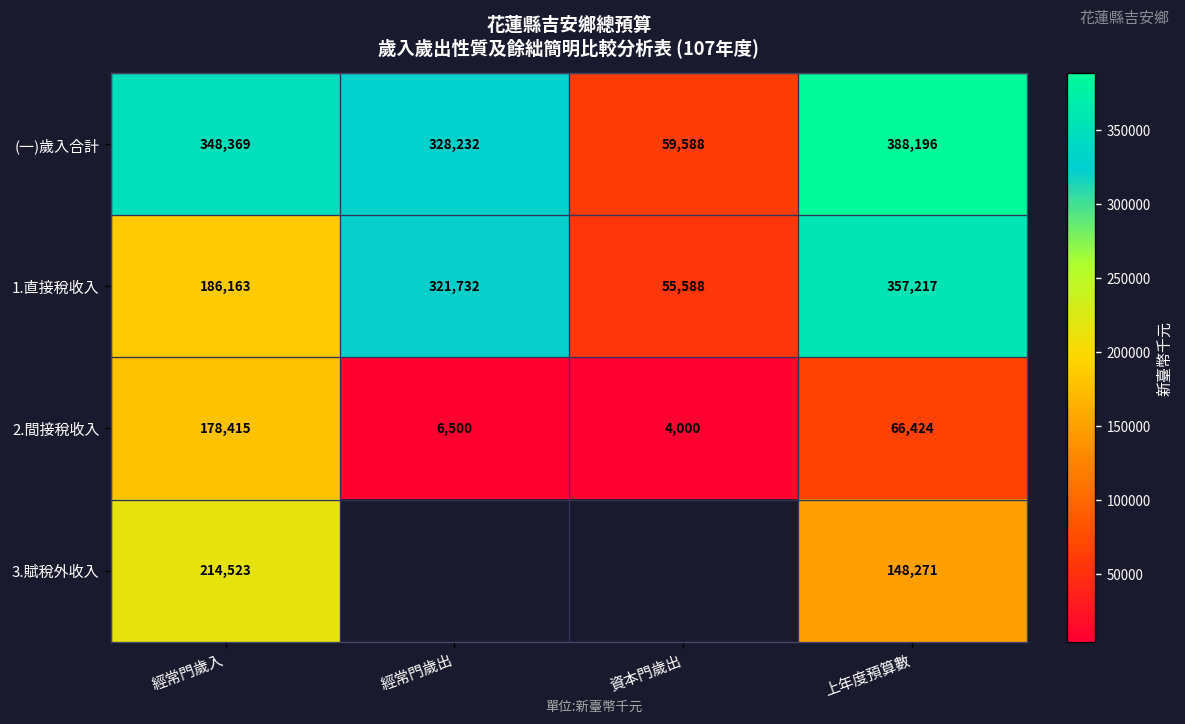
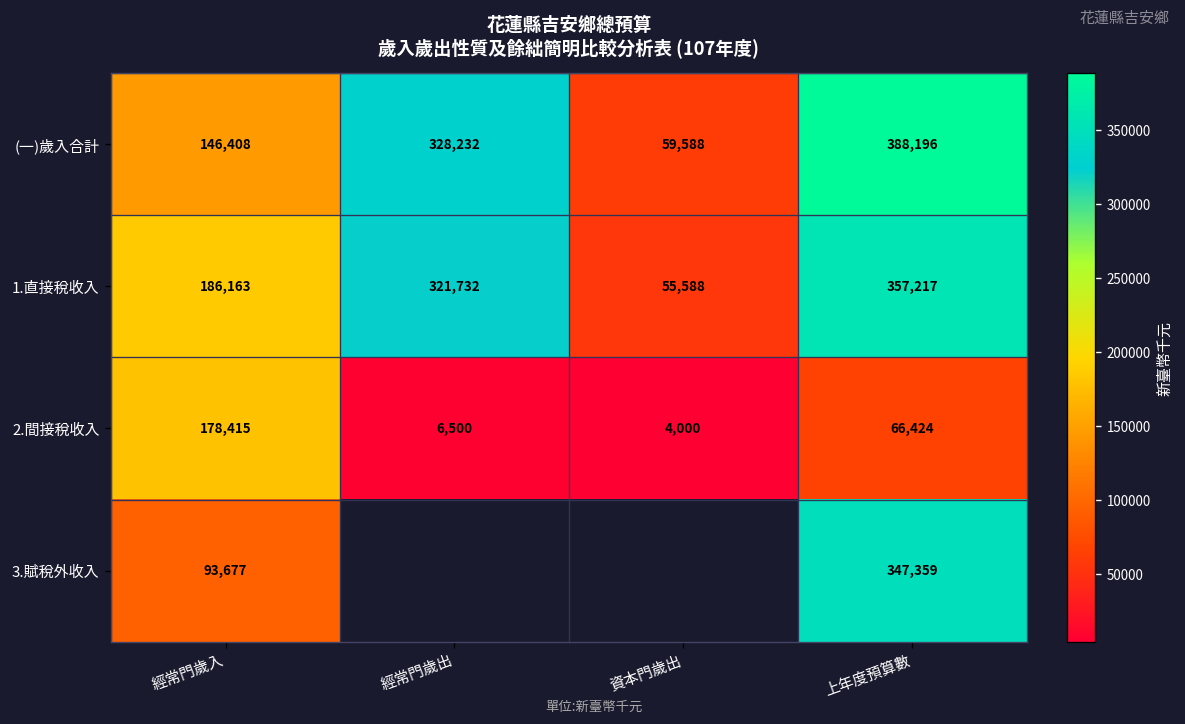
  {
    "(一)歲入合計": {
-     "經常門歲入": "348,369",
+     "經常門歲入": "146,408",
      "經常門歲出": "328,232",
      "資本門歲出": "59,588",
      "上年度預算數": "388,196"
    },
    "1.直接稅收入": {
      "經常門歲入": "186,163",
      "經常門歲出": "321,732",
      "資本門歲出": "55,588",
      "上年度預算數": "357,217"
    },
    "2.間接稅收入": {
      "經常門歲入": "178,415",
      "經常門歲出": "6,500",
      "資本門歲出": "4,000",
      "上年度預算數": "66,424"
    },
    "3.賦稅外收入": {
-     "經常門歲入": "214,523",
-     "上年度預算數": "148,271"
+     "經常門歲入": "93,677",
+     "上年度預算數": "347,359"
    }
  }
